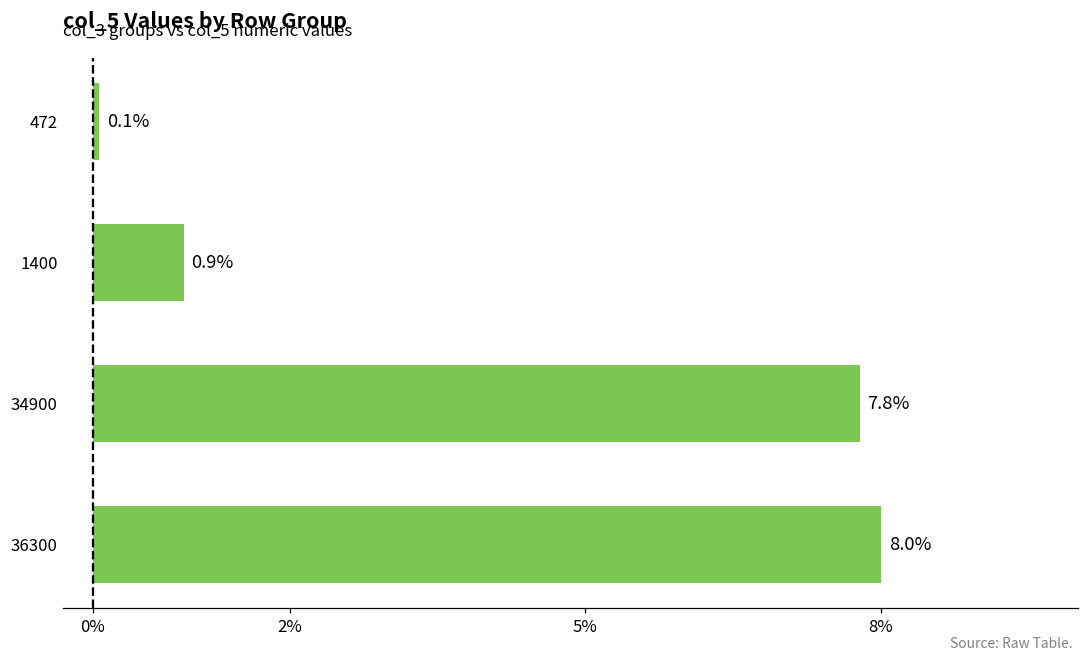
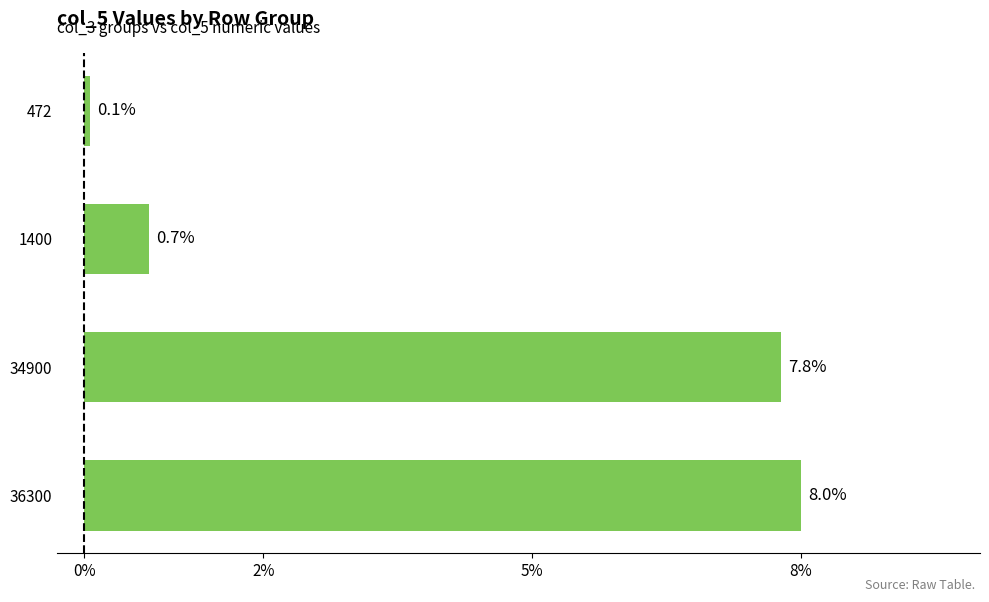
  {
    "472": "0.1%",
-   "1400": "0.9%",
+   "1400": "0.7%",
    "34900": "7.8%",
    "36300": "8.0%"
  }
